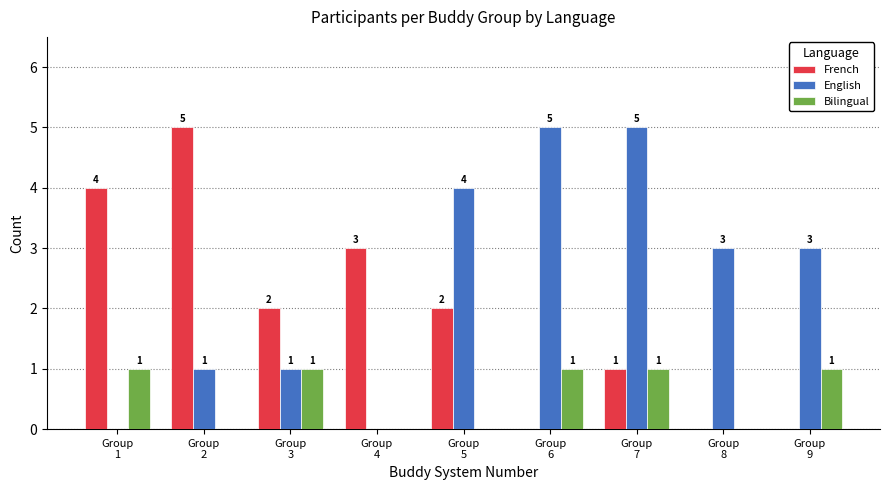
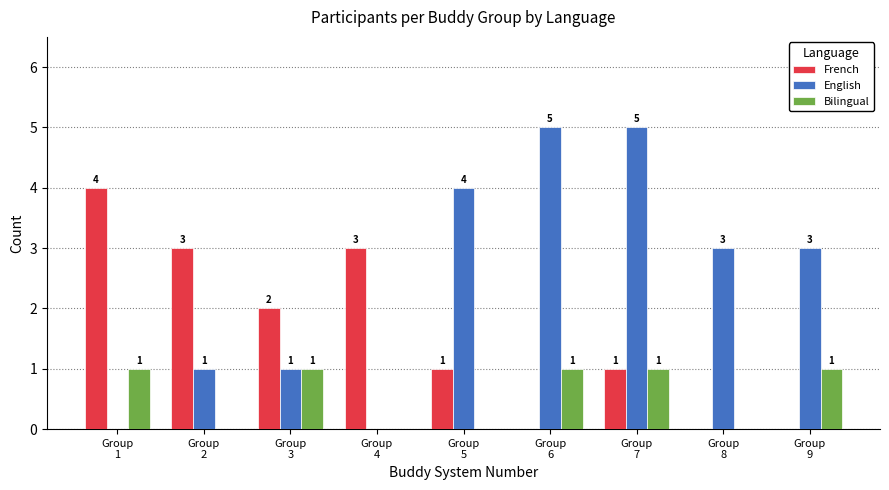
  {
    "French": {
      "Group 1": 4,
-     "Group 2": 5,
+     "Group 2": 3,
      "Group 3": 2,
      "Group 4": 3,
-     "Group 5": 2,
+     "Group 5": 1,
      "Group 7": 1
    },
    "English": {
      "Group 2": 1,
      "Group 3": 1,
      "Group 5": 4,
      "Group 6": 5,
      "Group 7": 5,
      "Group 8": 3,
      "Group 9": 3
    },
    "Bilingual": {
      "Group 1": 1,
      "Group 3": 1,
      "Group 6": 1,
      "Group 7": 1,
      "Group 9": 1
    }
  }
